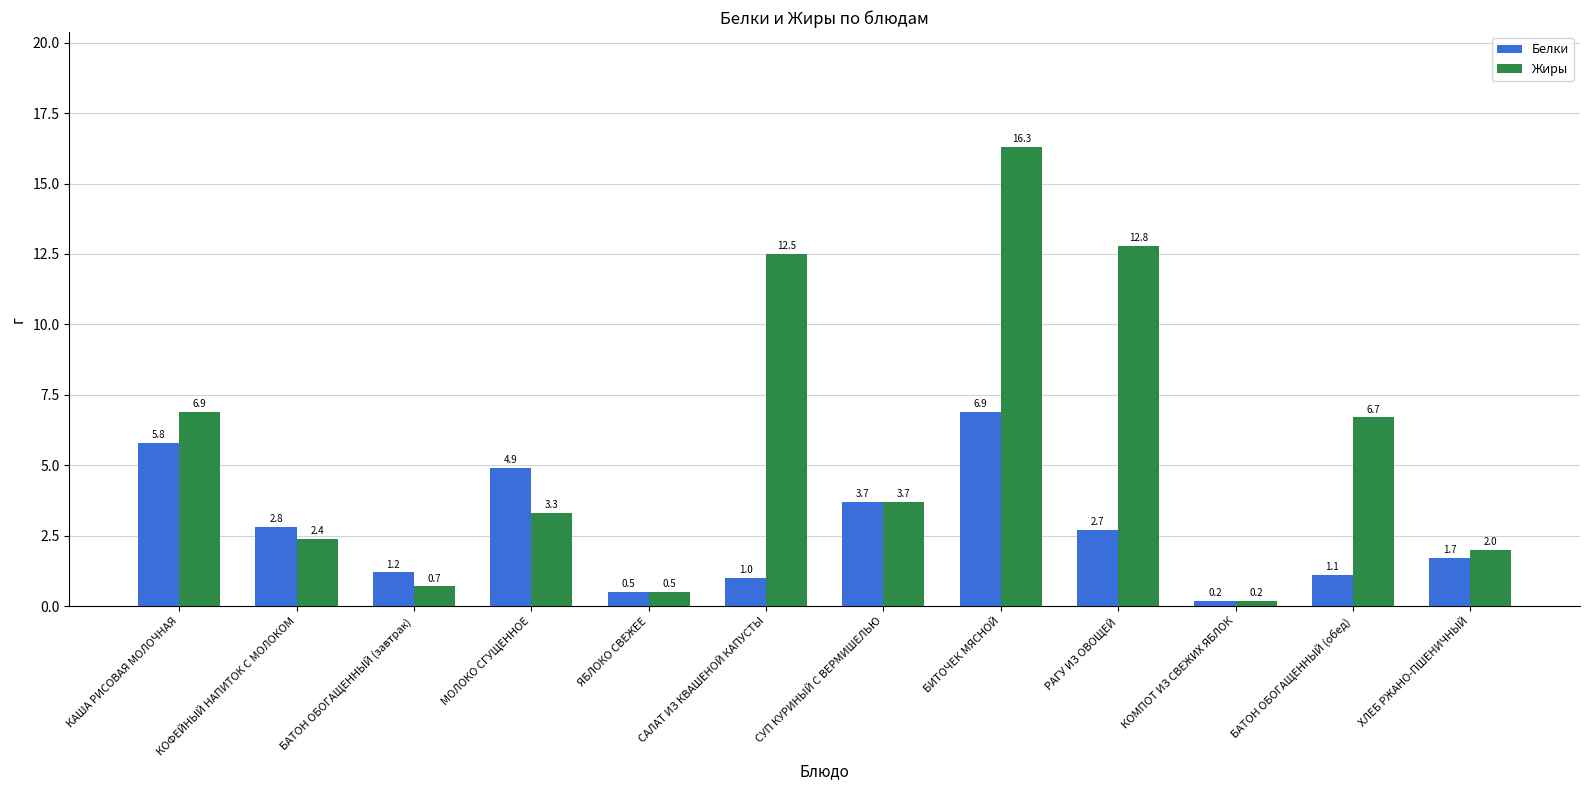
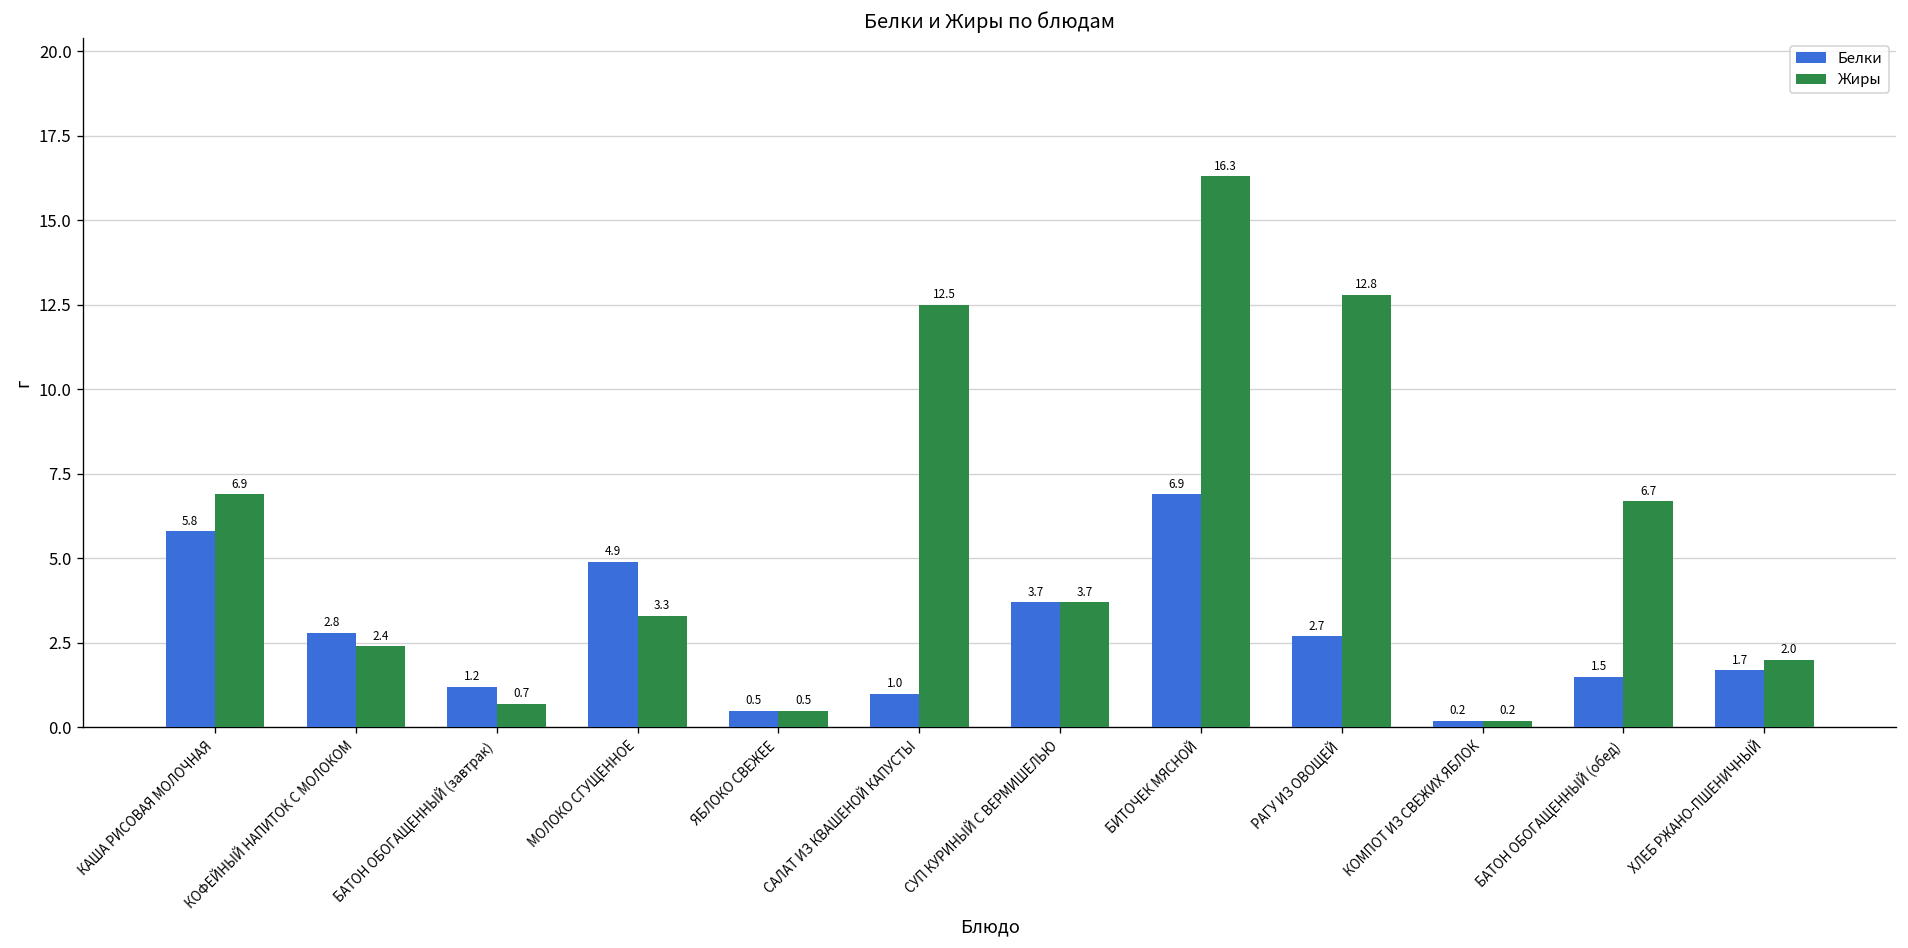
  {
    "Белки": {
      "КАША РИСОВАЯ МОЛОЧНАЯ": 5.8,
      "КОФЕЙНЫЙ НАПИТОК С МОЛОКОМ": 2.8,
      "БАТОН ОБОГАЩЕННЫЙ (завтрак)": 1.2,
      "МОЛОКО СГУЩЕННОЕ": 4.9,
      "ЯБЛОКО СВЕЖЕЕ": 0.5,
      "САЛАТ ИЗ КВАШЕНОЙ КАПУСТЫ": 1.0,
      "СУП КУРИНЫЙ С ВЕРМИШЕЛЬЮ": 3.7,
      "БИТОЧЕК МЯСНОЙ": 6.9,
      "РАГУ ИЗ ОВОЩЕЙ": 2.7,
      "КОМПОТ ИЗ СВЕЖИХ ЯБЛОК": 0.2,
-     "БАТОН ОБОГАЩЕННЫЙ (обед)": 1.1,
+     "БАТОН ОБОГАЩЕННЫЙ (обед)": 1.5,
      "ХЛЕБ РЖАНО-ПШЕНИЧНЫЙ": 1.7
    },
    "Жиры": {
      "КАША РИСОВАЯ МОЛОЧНАЯ": 6.9,
      "КОФЕЙНЫЙ НАПИТОК С МОЛОКОМ": 2.4,
      "БАТОН ОБОГАЩЕННЫЙ (завтрак)": 0.7,
      "МОЛОКО СГУЩЕННОЕ": 3.3,
      "ЯБЛОКО СВЕЖЕЕ": 0.5,
      "САЛАТ ИЗ КВАШЕНОЙ КАПУСТЫ": 12.5,
      "СУП КУРИНЫЙ С ВЕРМИШЕЛЬЮ": 3.7,
      "БИТОЧЕК МЯСНОЙ": 16.3,
      "РАГУ ИЗ ОВОЩЕЙ": 12.8,
      "КОМПОТ ИЗ СВЕЖИХ ЯБЛОК": 0.2,
      "БАТОН ОБОГАЩЕННЫЙ (обед)": 6.7,
      "ХЛЕБ РЖАНО-ПШЕНИЧНЫЙ": 2.0
    }
  }
